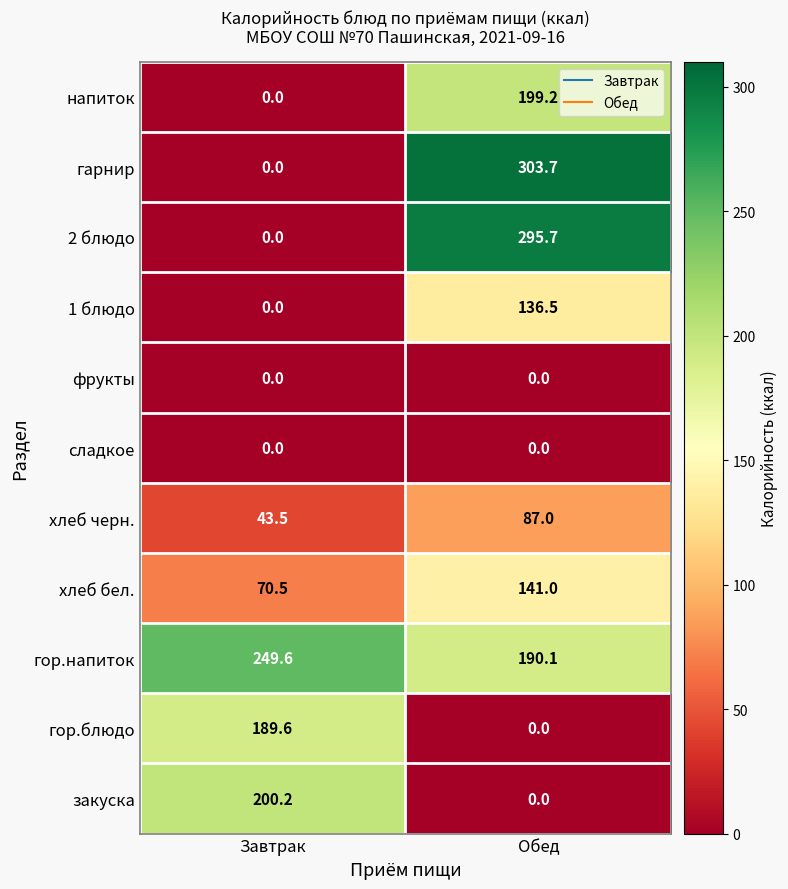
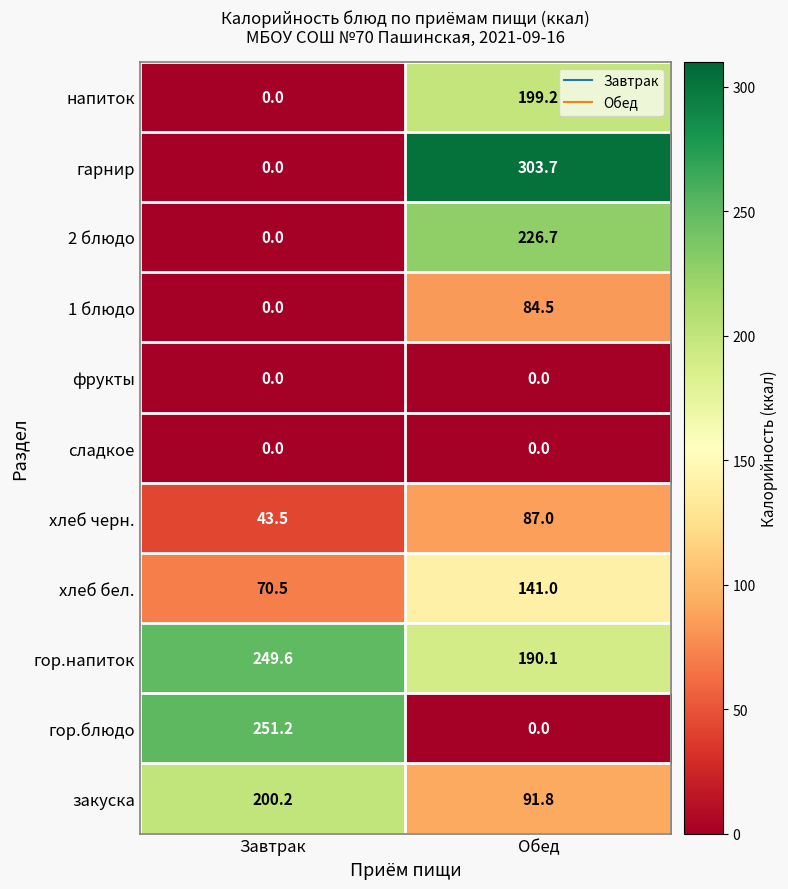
  {
    "напиток": {
      "Завтрак": 0.0
    },
    "гарнир": {
      "Завтрак": 0.0,
      "Обед": 303.7
    },
    "2 блюдо": {
      "Завтрак": 0.0,
-     "Обед": 295.7
+     "Обед": 226.7
    },
    "1 блюдо": {
      "Завтрак": 0.0,
-     "Обед": 136.5
+     "Обед": 84.5
    },
    "фрукты": {
      "Завтрак": 0.0,
      "Обед": 0.0
    },
    "сладкое": {
      "Завтрак": 0.0,
      "Обед": 0.0
    },
    "хлеб черн.": {
      "Завтрак": 43.5,
      "Обед": 87.0
    },
    "хлеб бел.": {
      "Завтрак": 70.5,
      "Обед": 141.0
    },
    "гор.напиток": {
      "Завтрак": 249.6,
      "Обед": 190.1
    },
    "гор.блюдо": {
-     "Завтрак": 189.6,
+     "Завтрак": 251.2,
      "Обед": 0.0
    },
    "закуска": {
      "Завтрак": 200.2,
-     "Обед": 0.0
+     "Обед": 91.8
    }
  }
